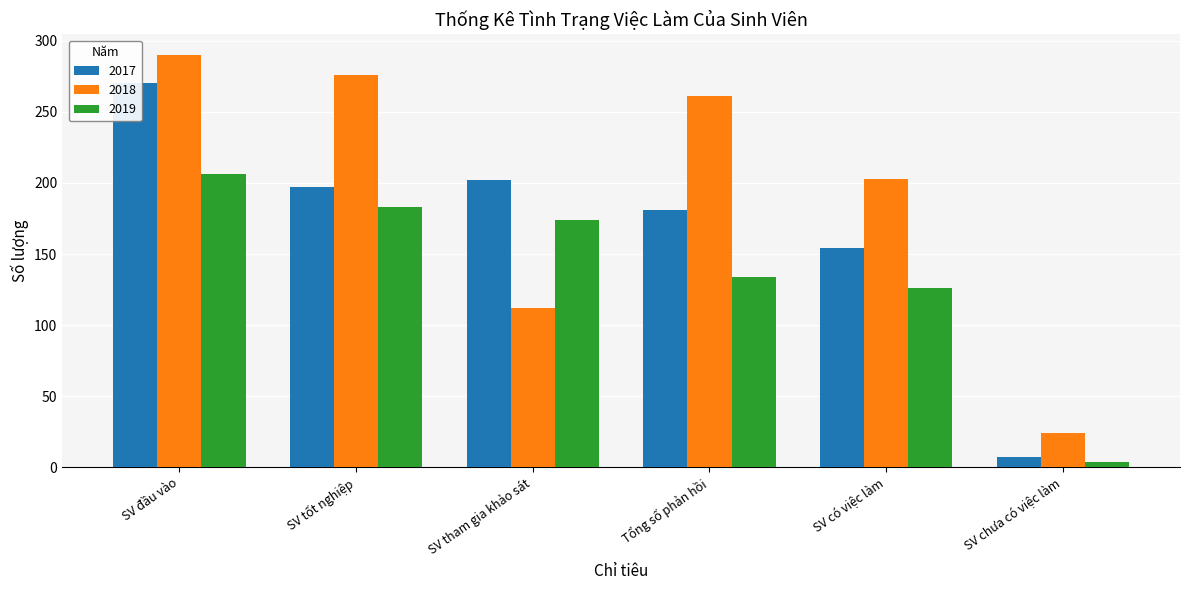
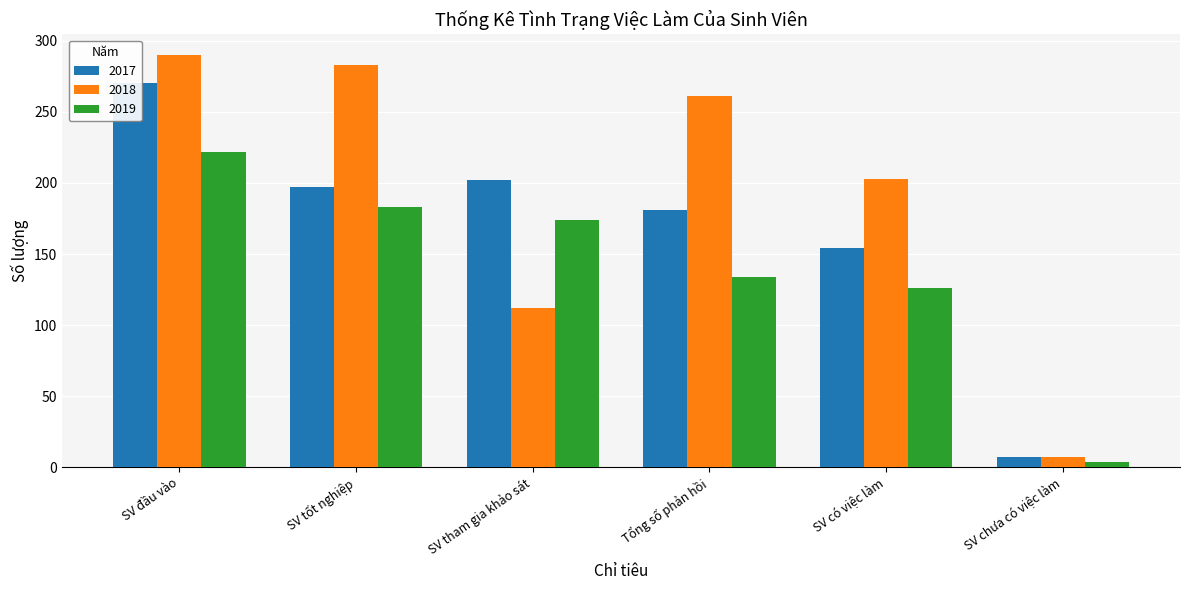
  {
    "2017": {
      "SV tốt nghiệp": 197,
      "SV tham gia khảo sát": 202,
      "Tổng số phản hồi": 181,
      "SV có việc làm": 154,
      "SV chưa có việc làm": 7
    },
    "2018": {
      "SV đầu vào": 290,
-     "SV tốt nghiệp": 276,
+     "SV tốt nghiệp": 283,
      "SV tham gia khảo sát": 112,
      "Tổng số phản hồi": 261,
      "SV có việc làm": 203,
-     "SV chưa có việc làm": 24
+     "SV chưa có việc làm": 7
    },
    "2019": {
-     "SV đầu vào": 206,
+     "SV đầu vào": 222,
      "SV tốt nghiệp": 183,
      "SV tham gia khảo sát": 174,
      "Tổng số phản hồi": 134,
      "SV có việc làm": 126,
      "SV chưa có việc làm": 4
    }
  }
